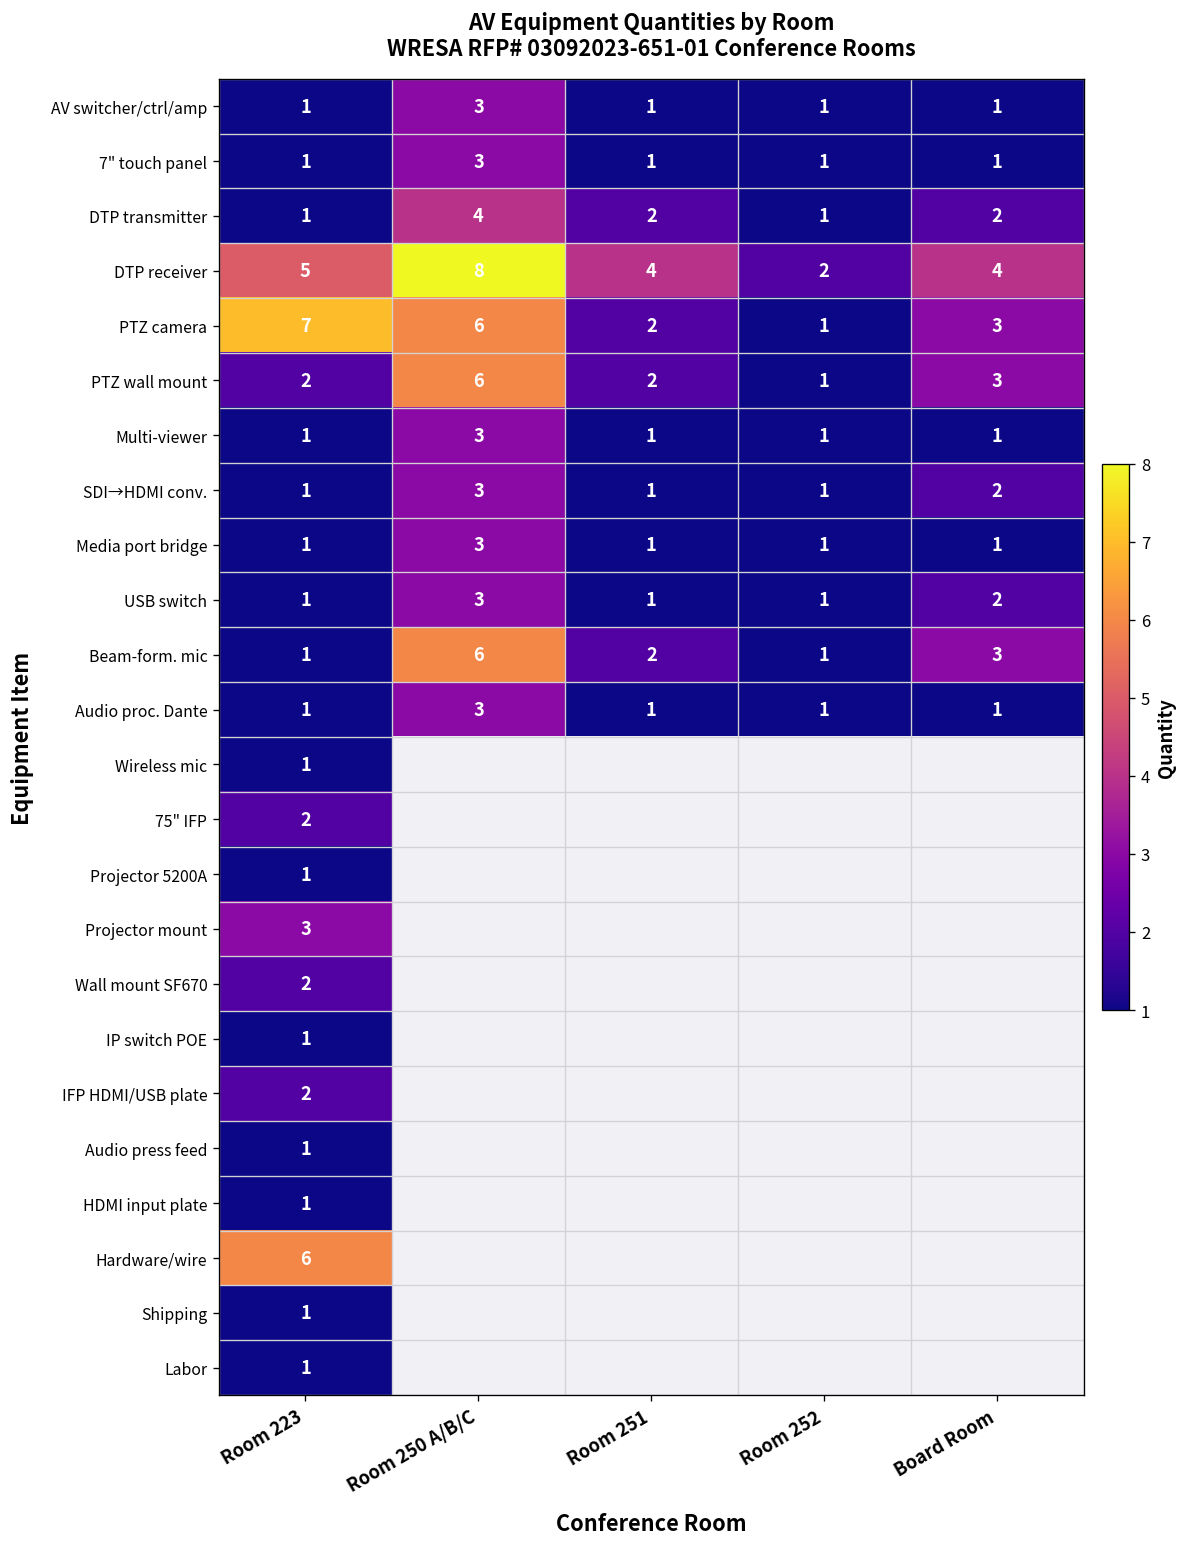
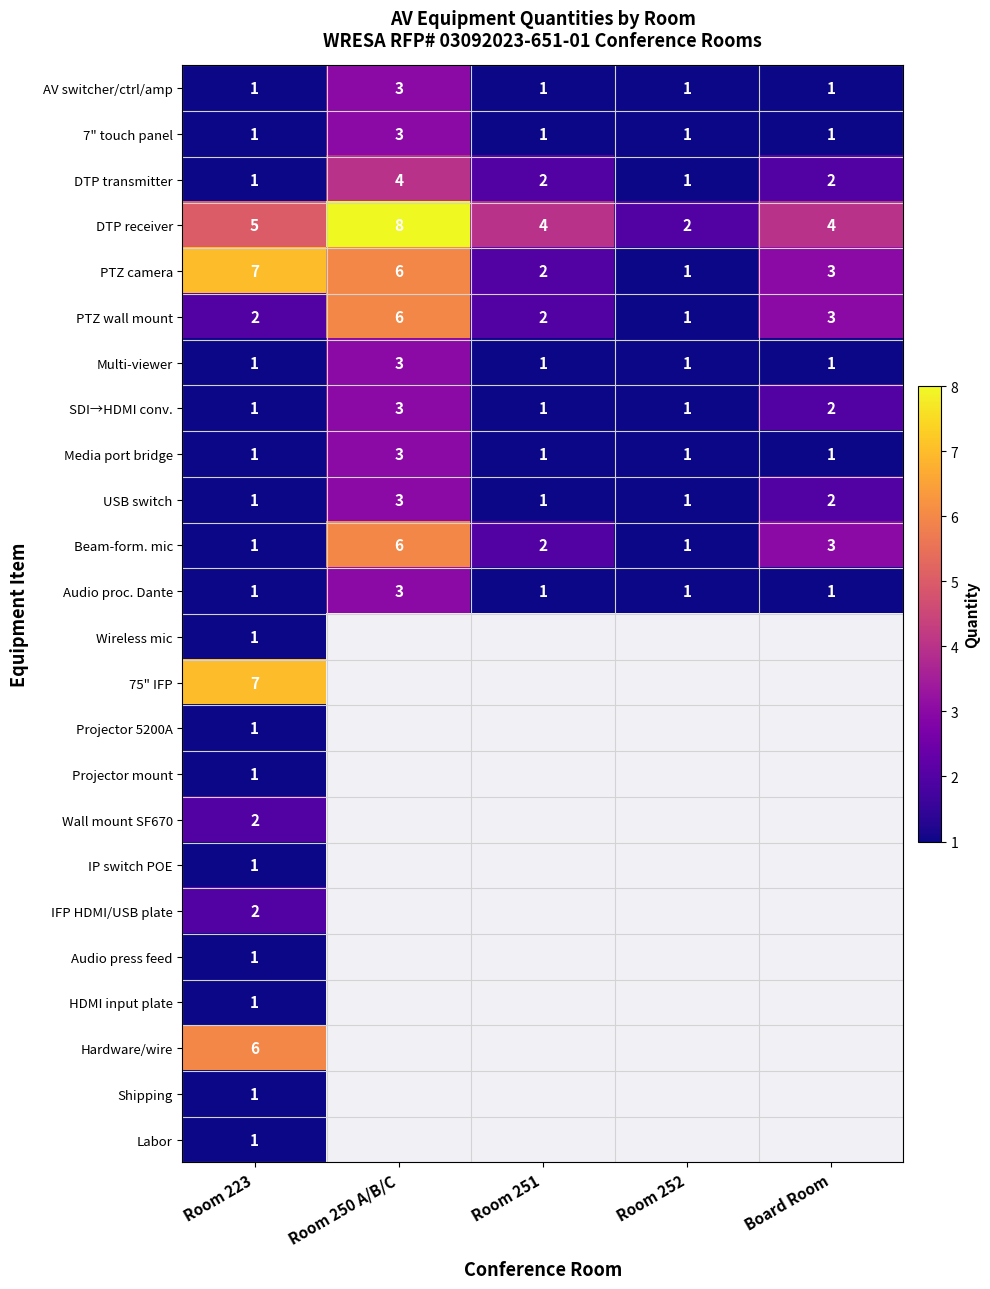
  {
    "AV switcher/ctrl/amp": {
      "Room 223": 1,
      "Room 250 A/B/C": 3,
      "Room 251": 1,
      "Room 252": 1,
      "Board Room": 1
    },
    "7\" touch panel": {
      "Room 223": 1,
      "Room 250 A/B/C": 3,
      "Room 251": 1,
      "Room 252": 1,
      "Board Room": 1
    },
    "DTP transmitter": {
      "Room 223": 1,
      "Room 250 A/B/C": 4,
      "Room 251": 2,
      "Room 252": 1,
      "Board Room": 2
    },
    "DTP receiver": {
      "Room 223": 5,
      "Room 250 A/B/C": 8,
      "Room 251": 4,
      "Room 252": 2,
      "Board Room": 4
    },
    "PTZ camera": {
      "Room 223": 7,
      "Room 250 A/B/C": 6,
      "Room 251": 2,
      "Room 252": 1,
      "Board Room": 3
    },
    "PTZ wall mount": {
      "Room 223": 2,
      "Room 250 A/B/C": 6,
      "Room 251": 2,
      "Room 252": 1,
      "Board Room": 3
    },
    "Multi-viewer": {
      "Room 223": 1,
      "Room 250 A/B/C": 3,
      "Room 251": 1,
      "Room 252": 1,
      "Board Room": 1
    },
    "SDI→HDMI conv.": {
      "Room 223": 1,
      "Room 250 A/B/C": 3,
      "Room 251": 1,
      "Room 252": 1,
      "Board Room": 2
    },
    "Media port bridge": {
      "Room 223": 1,
      "Room 250 A/B/C": 3,
      "Room 251": 1,
      "Room 252": 1,
      "Board Room": 1
    },
    "USB switch": {
      "Room 223": 1,
      "Room 250 A/B/C": 3,
      "Room 251": 1,
      "Room 252": 1,
      "Board Room": 2
    },
    "Beam-form. mic": {
      "Room 223": 1,
      "Room 250 A/B/C": 6,
      "Room 251": 2,
      "Room 252": 1,
      "Board Room": 3
    },
    "Audio proc. Dante": {
      "Room 223": 1,
      "Room 250 A/B/C": 3,
      "Room 251": 1,
      "Room 252": 1,
      "Board Room": 1
    },
    "Wireless mic": {
      "Room 223": 1
    },
    "75\" IFP": {
-     "Room 223": 2
+     "Room 223": 7
    },
    "Projector 5200A": {
      "Room 223": 1
    },
    "Projector mount": {
-     "Room 223": 3
+     "Room 223": 1
    },
    "Wall mount SF670": {
      "Room 223": 2
    },
    "IP switch POE": {
      "Room 223": 1
    },
    "IFP HDMI/USB plate": {
      "Room 223": 2
    },
    "Audio press feed": {
      "Room 223": 1
    },
    "HDMI input plate": {
      "Room 223": 1
    },
    "Hardware/wire": {
      "Room 223": 6
    },
    "Shipping": {
      "Room 223": 1
    },
    "Labor": {
      "Room 223": 1
    }
  }
